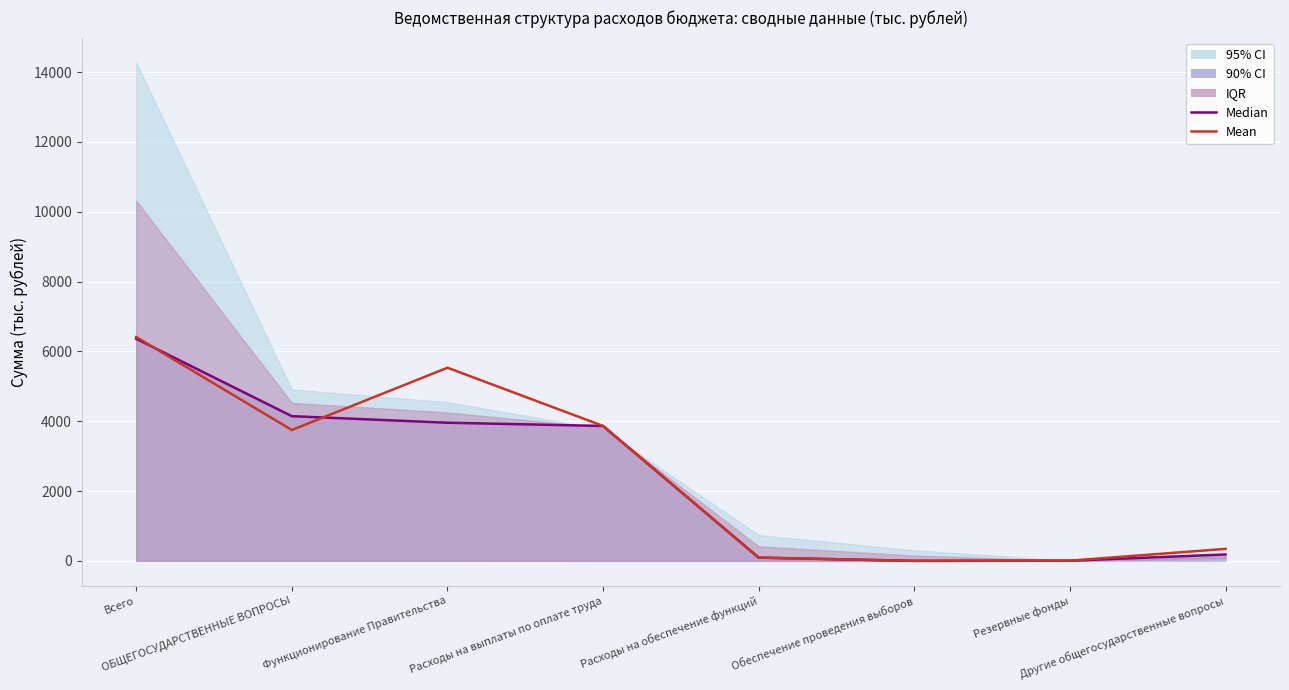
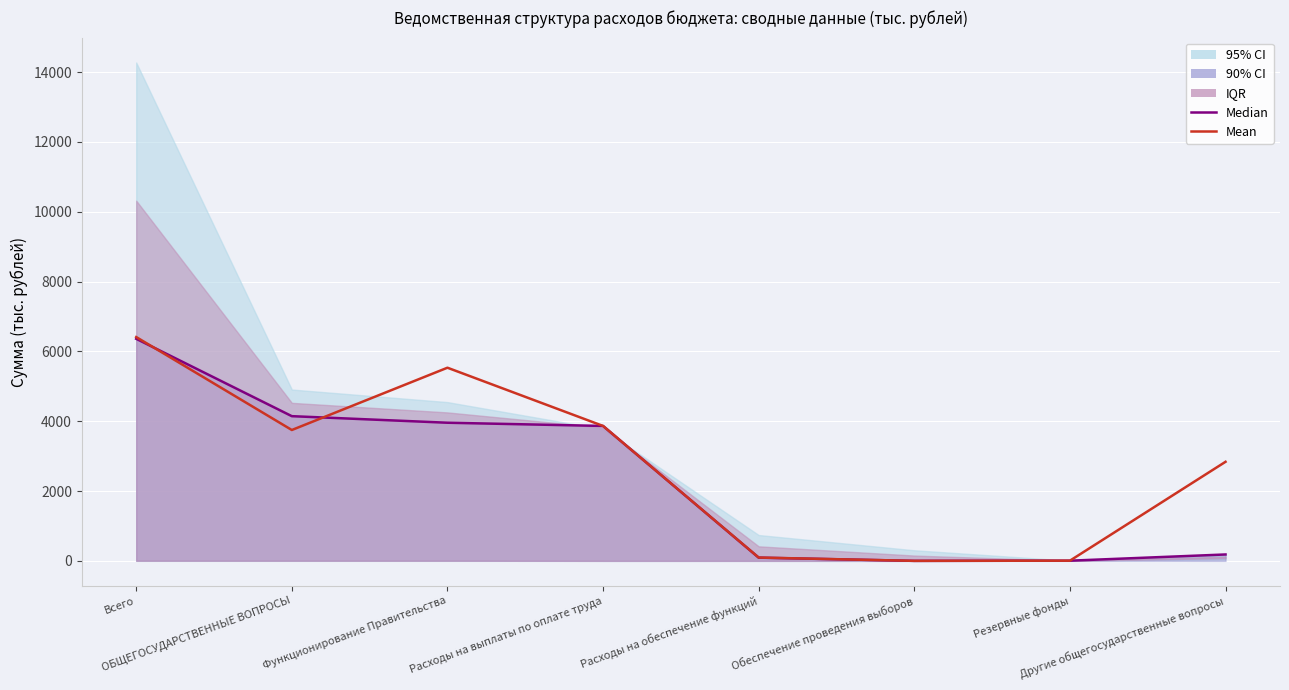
  {
    "Mean": {
      "ОБЩЕГОСУДАРСТВЕННЫЕ ВОПРОСЫ": 3700,
      "Функционирование Правительства": 5500,
-     "Другие общегосударственные вопросы": 300
+     "Другие общегосударственные вопросы": 2800
    }
  }
